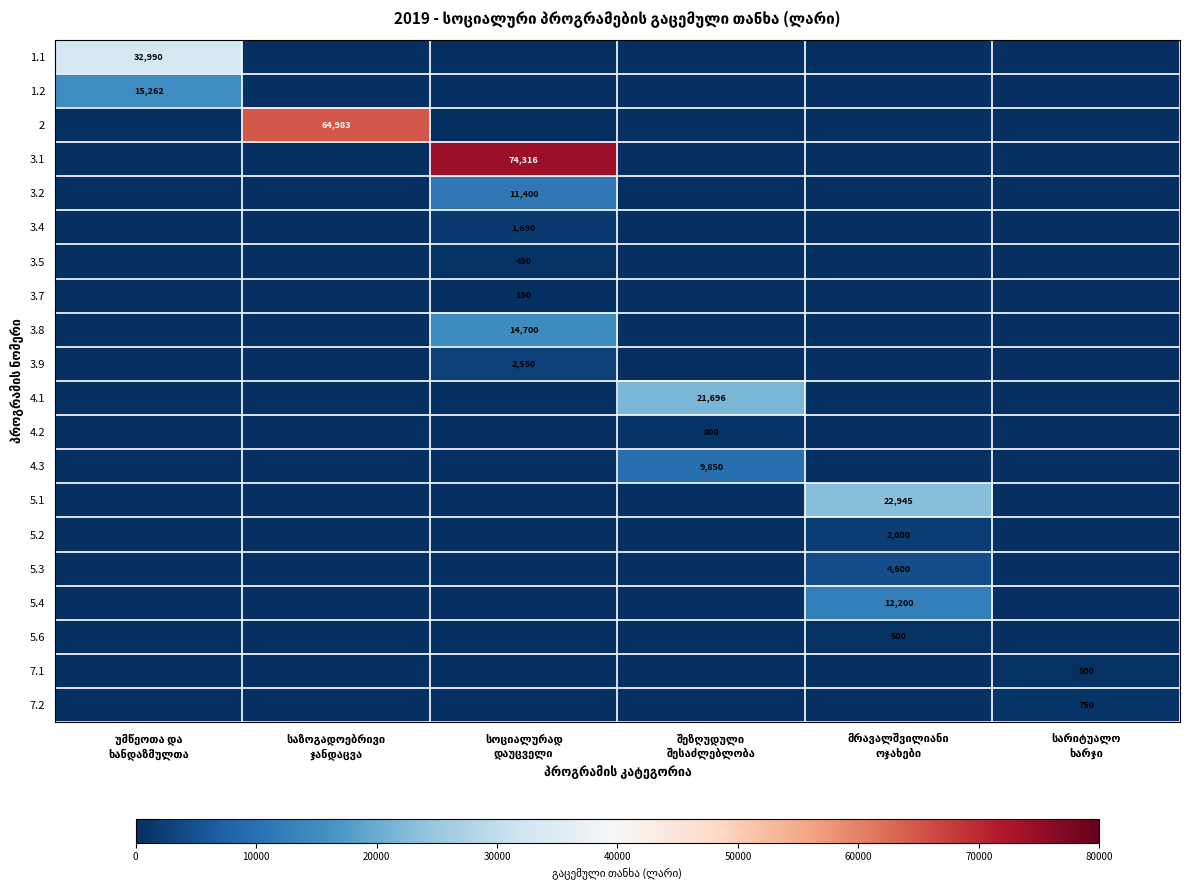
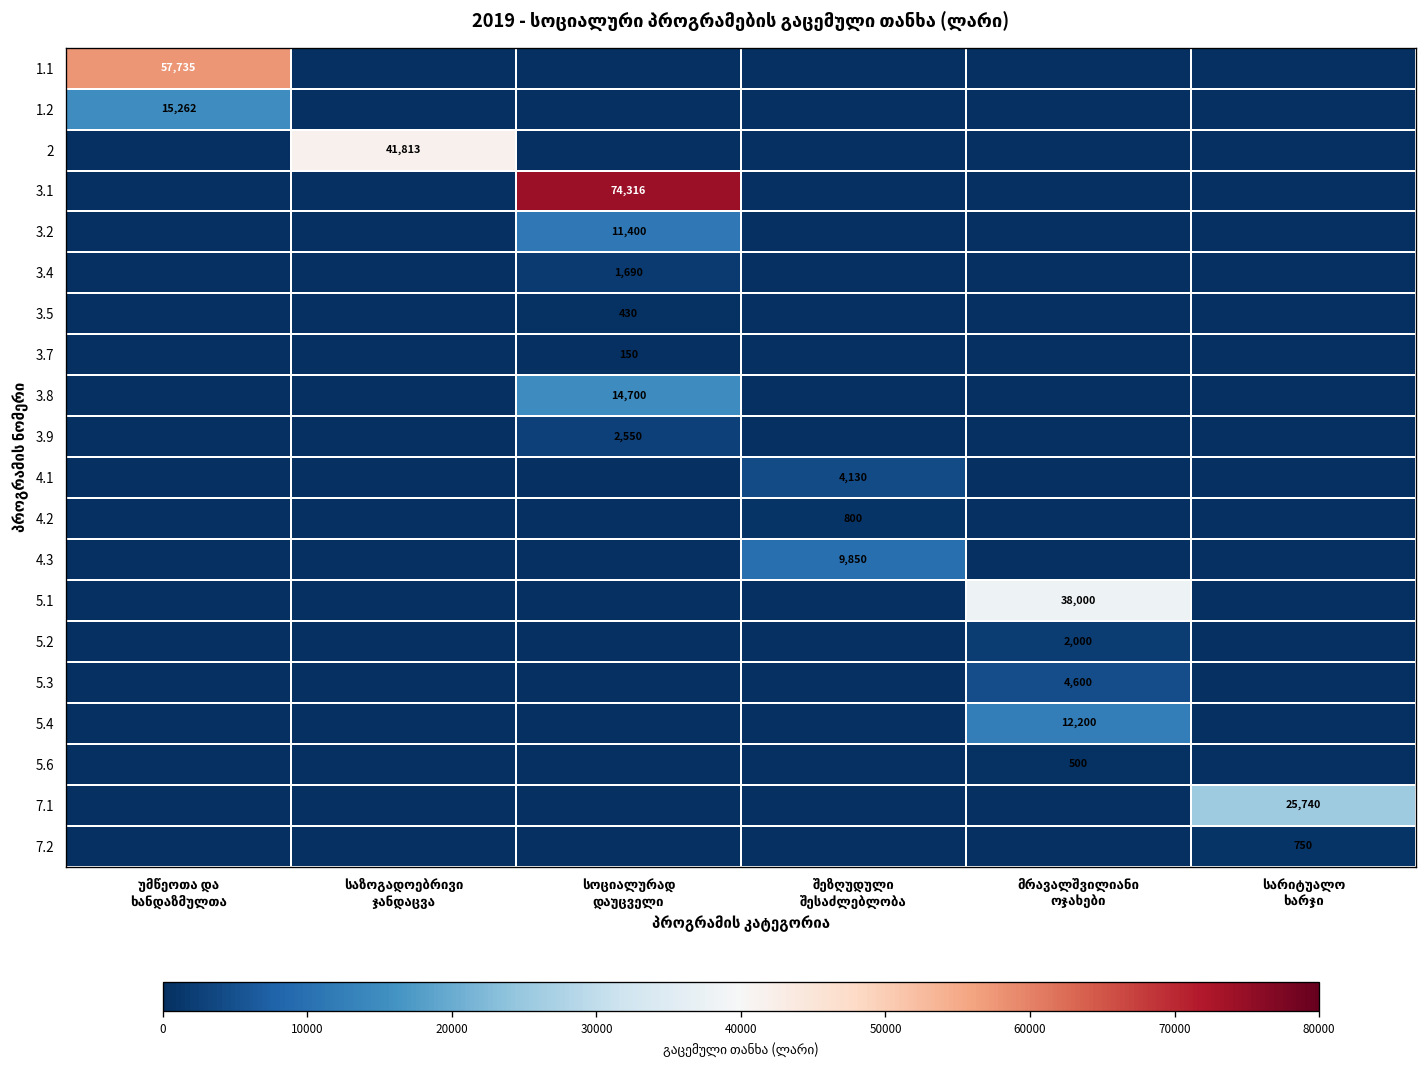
  {
    "1.1": {
-     "უმწეოთა და ხანდაზმულთა": "32,990"
+     "უმწეოთა და ხანდაზმულთა": "57,735"
    },
    "1.2": {
      "უმწეოთა და ხანდაზმულთა": "15,262"
    },
    "2": {
-     "საზოგადოებრივი ჯანდაცვა": "64,983"
+     "საზოგადოებრივი ჯანდაცვა": "41,813"
    },
    "3.1": {
      "სოციალურად დაუცველი": "74,316"
    },
    "3.2": {
      "სოციალურად დაუცველი": "11,400"
    },
    "3.4": {
      "სოციალურად დაუცველი": "1,690"
    },
    "3.5": {
      "სოციალურად დაუცველი": "430"
    },
    "3.7": {
      "სოციალურად დაუცველი": "150"
    },
    "3.8": {
      "სოციალურად დაუცველი": "14,700"
    },
    "3.9": {
      "სოციალურად დაუცველი": "2,550"
    },
    "4.1": {
-     "შეზღუდული შესაძლებლობა": "21,696"
+     "შეზღუდული შესაძლებლობა": "4,130"
    },
    "4.2": {
      "შეზღუდული შესაძლებლობა": "800"
    },
    "4.3": {
      "შეზღუდული შესაძლებლობა": "9,850"
    },
    "5.1": {
-     "მრავალშვილიანი ოჯახები": "22,945"
+     "მრავალშვილიანი ოჯახები": "38,000"
    },
    "5.2": {
      "მრავალშვილიანი ოჯახები": "2,000"
    },
    "5.3": {
      "მრავალშვილიანი ოჯახები": "4,600"
    },
    "5.4": {
      "მრავალშვილიანი ოჯახები": "12,200"
    },
    "5.6": {
      "მრავალშვილიანი ოჯახები": "500"
    },
    "7.1": {
-     "სარიტუალო ხარჯი": "500"
+     "სარიტუალო ხარჯი": "25,740"
    },
    "7.2": {
      "სარიტუალო ხარჯი": "750"
    }
  }
